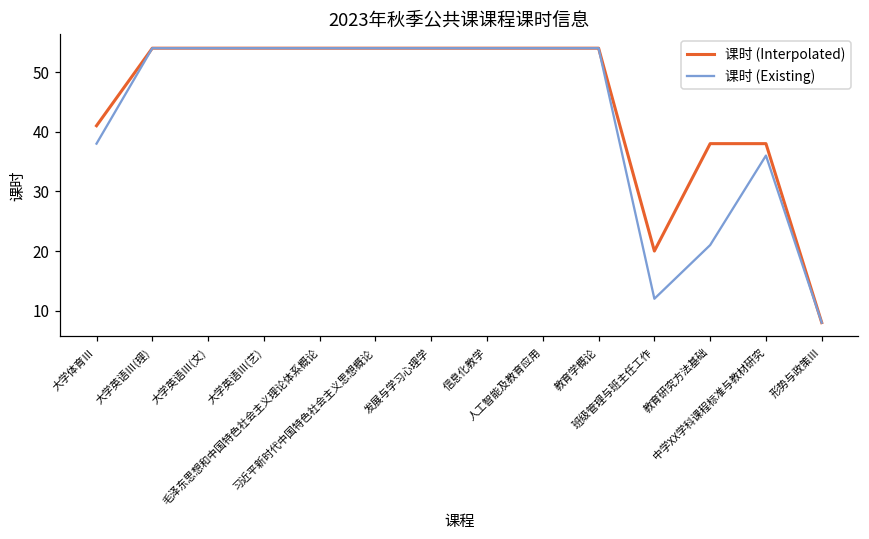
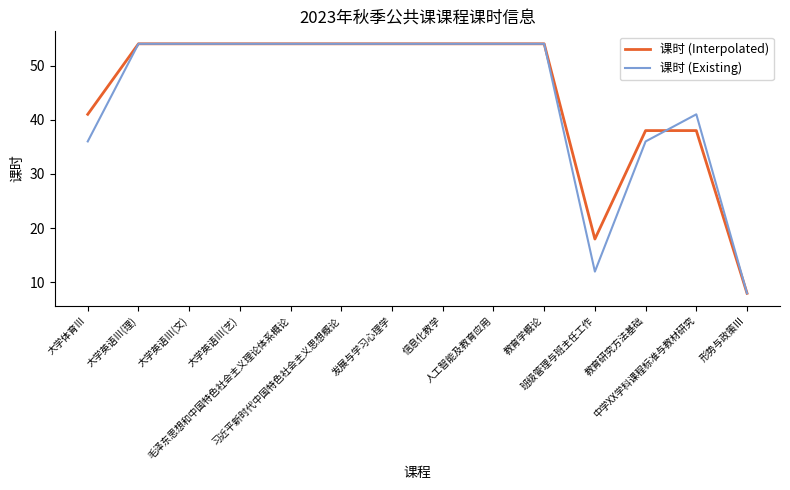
  {
    "课时 (Interpolated)": {
      "大学体育Ⅲ": 41,
-     "班级管理与班主任工作": 20,
+     "班级管理与班主任工作": 18,
      "教育研究方法基础": 38,
      "中学XX学科课程标准与教材研究": 38
    },
    "课时 (Existing)": {
-     "大学体育Ⅲ": 38,
+     "大学体育Ⅲ": 36,
      "班级管理与班主任工作": 12,
-     "教育研究方法基础": 21,
-     "中学XX学科课程标准与教材研究": 36
+     "教育研究方法基础": 36,
+     "中学XX学科课程标准与教材研究": 41
    }
  }
